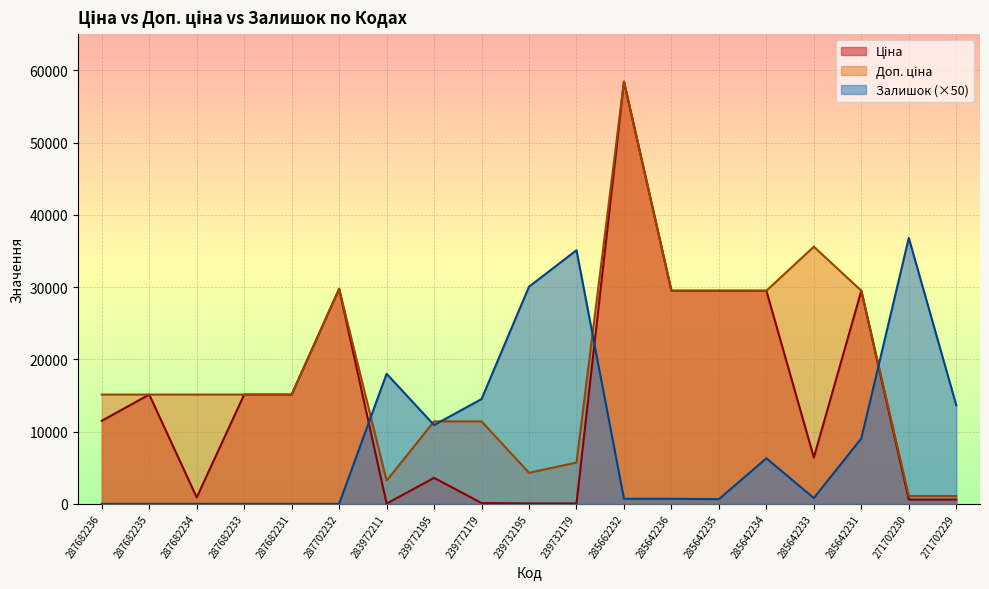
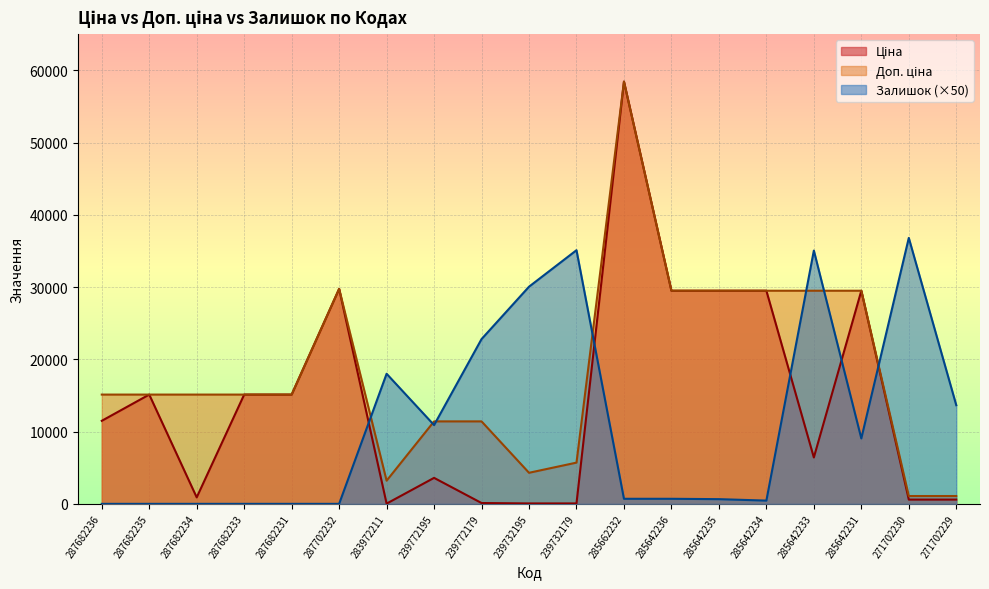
  {
    "Ціна": {
      "287682236": 11000,
      "287682234": 1000,
      "283972211": 0,
      "239772195": 4000,
      "239772179": 0,
      "239732195": 0,
      "239732179": 0,
      "285642233": 6000,
      "271702230": 1000,
      "271702229": 1000
    },
    "Доп. ціна": {
      "287682236": 15000,
      "287682234": 15000,
      "283972211": 3000,
      "239772195": 11000,
      "239772179": 11000,
      "239732195": 4000,
      "239732179": 6000,
-     "285642233": 36000,
+     "285642233": 29000,
      "271702230": 1000,
      "271702229": 1000
    },
    "Залишок (×50)": {
      "287682236": 0,
      "287682235": 0,
      "287682234": 0,
      "287682233": 0,
      "287682231": 0,
      "287702232": 0,
      "283972211": 18000,
      "239772195": 11000,
-     "239772179": 15000,
+     "239772179": 23000,
      "239732195": 30000,
      "239732179": 35000,
      "285662232": 1000,
      "285642236": 1000,
      "285642235": 1000,
-     "285642234": 6000,
-     "285642233": 1000,
+     "285642234": 0,
+     "285642233": 35000,
      "285642231": 9000,
      "271702230": 37000,
      "271702229": 14000
    }
  }
